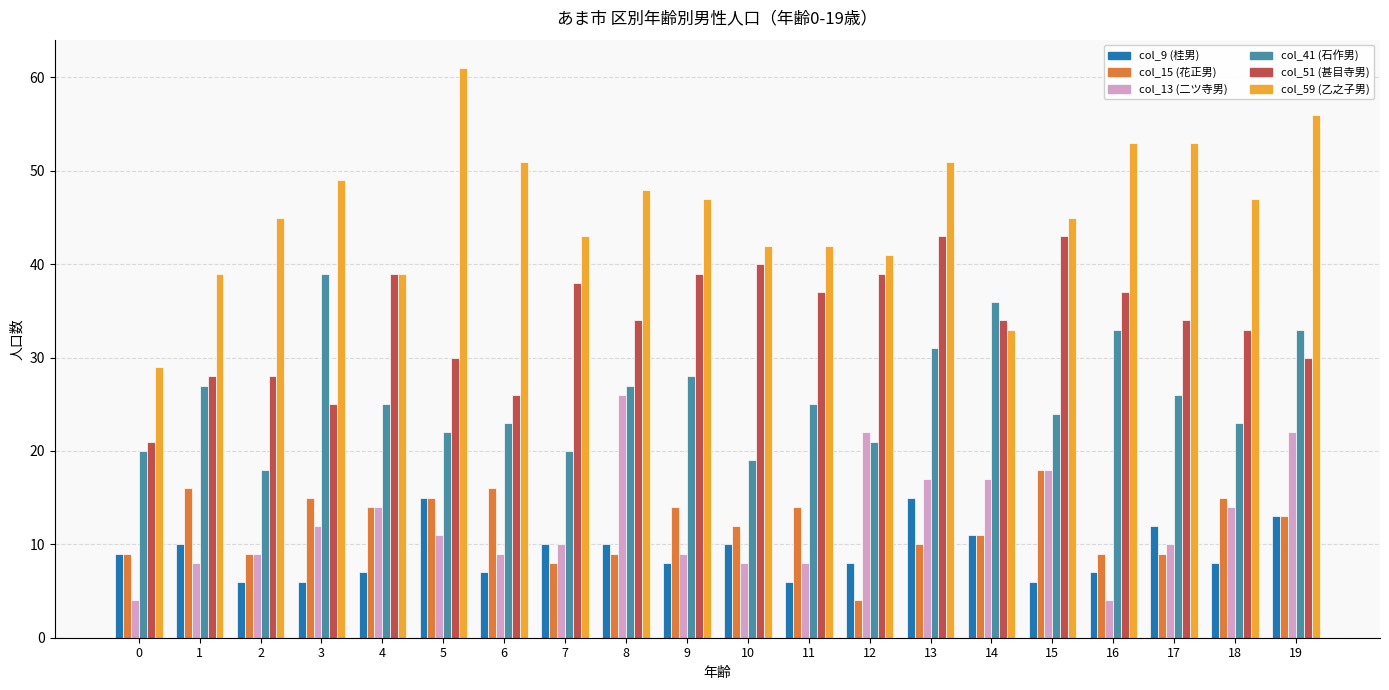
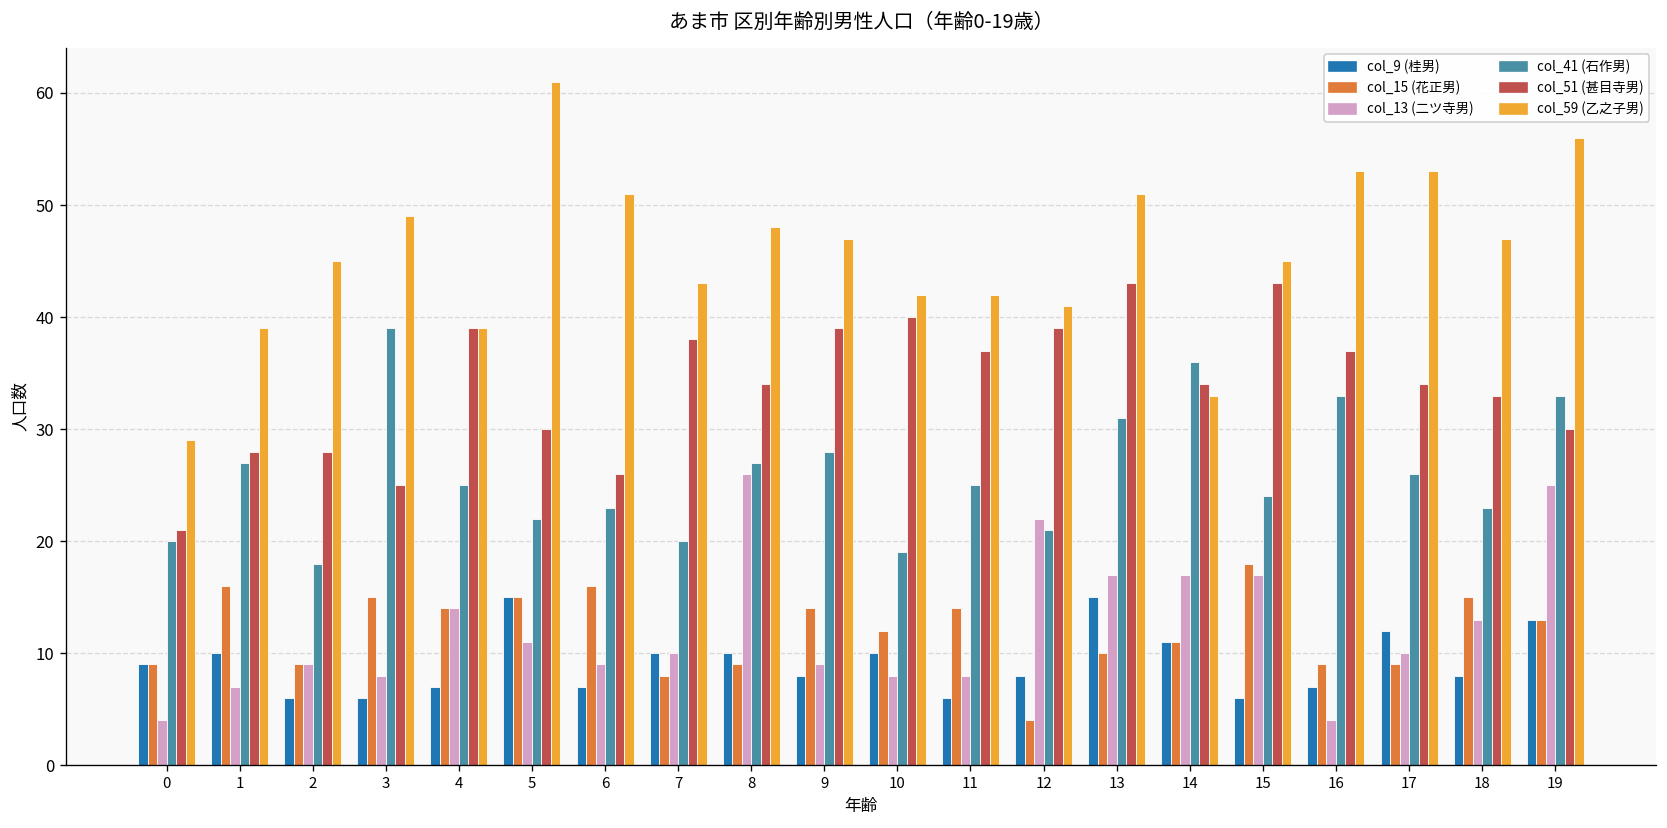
  {
    "col_13 (二ツ寺男)": {
      "0": 4,
-     "1": 8,
+     "1": 7,
      "2": 9,
-     "3": 12,
+     "3": 8,
      "4": 14,
      "5": 11,
      "6": 9,
      "7": 10,
      "8": 26,
      "9": 9,
      "10": 8,
      "11": 8,
      "12": 22,
      "13": 17,
      "14": 17,
-     "15": 18,
+     "15": 17,
      "16": 4,
      "17": 10,
-     "18": 14,
-     "19": 22
+     "18": 13,
+     "19": 25
    }
  }
